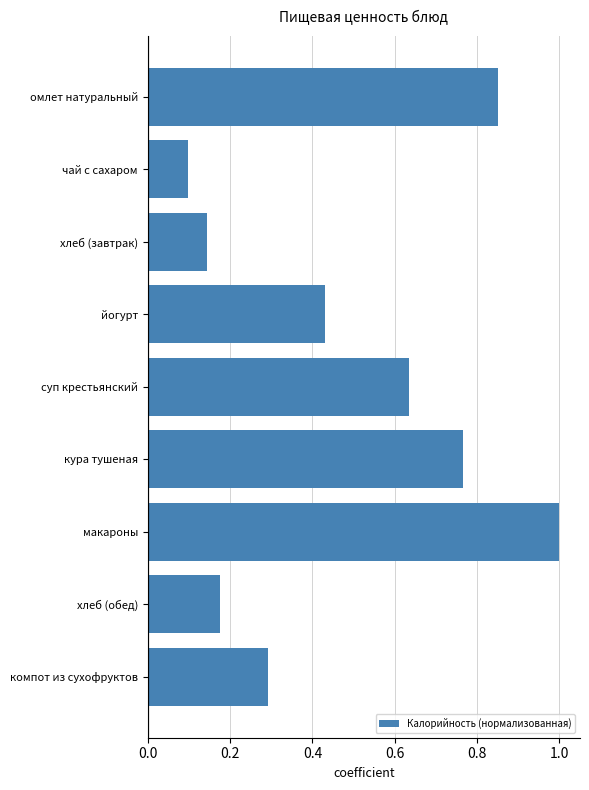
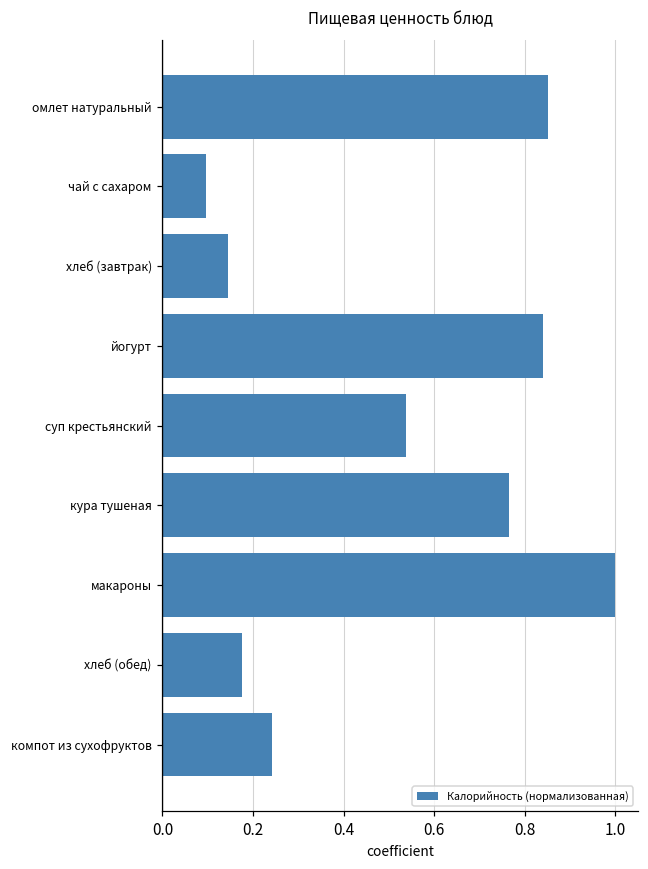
  {
    "омлет натуральный": 0.85,
    "чай с сахаром": 0.10,
    "хлеб (завтрак)": 0.14,
-   "йогурт": 0.43,
-   "суп крестьянский": 0.63,
+   "йогурт": 0.84,
+   "суп крестьянский": 0.54,
    "кура тушеная": 0.77,
    "макароны": 1.00,
    "хлеб (обед)": 0.18,
-   "компот из сухофруктов": 0.29
+   "компот из сухофруктов": 0.24
  }
